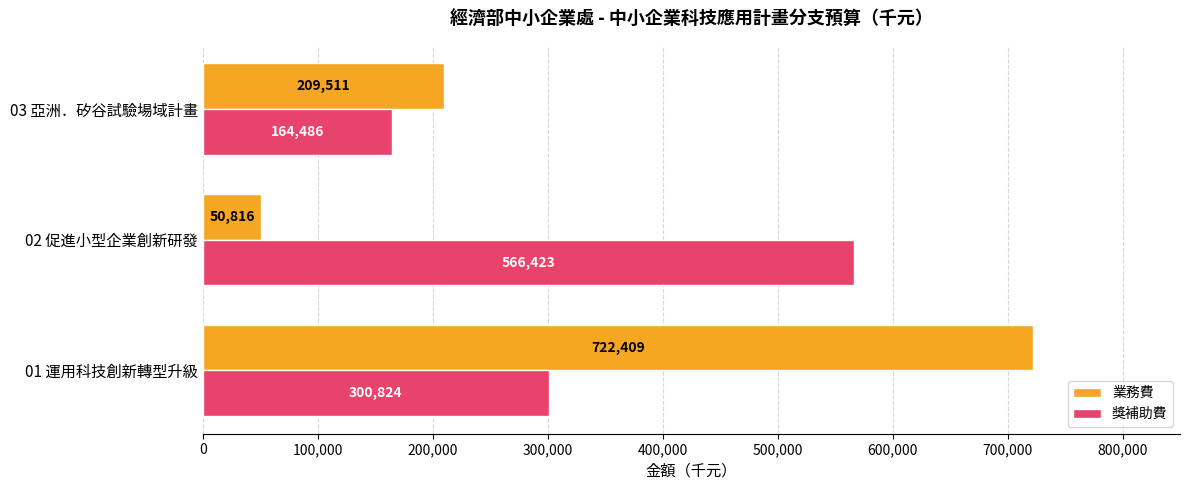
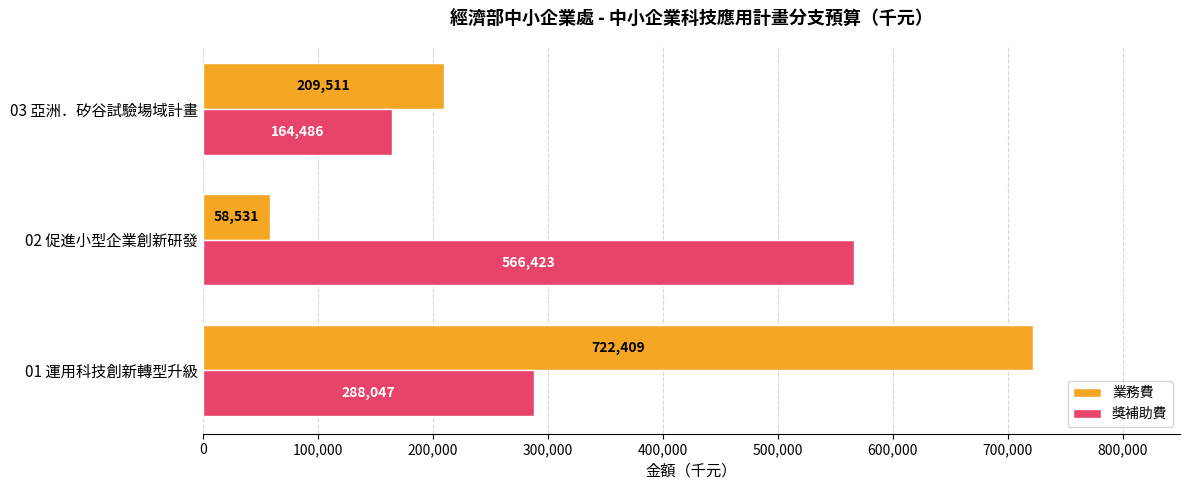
  {
    "業務費": {
      "03 亞洲．矽谷試驗場域計畫": "209,511",
-     "02 促進小型企業創新研發": "50,816",
+     "02 促進小型企業創新研發": "58,531",
      "01 運用科技創新轉型升級": "722,409"
    },
    "獎補助費": {
      "03 亞洲．矽谷試驗場域計畫": "164,486",
      "02 促進小型企業創新研發": "566,423",
-     "01 運用科技創新轉型升級": "300,824"
+     "01 運用科技創新轉型升級": "288,047"
    }
  }
